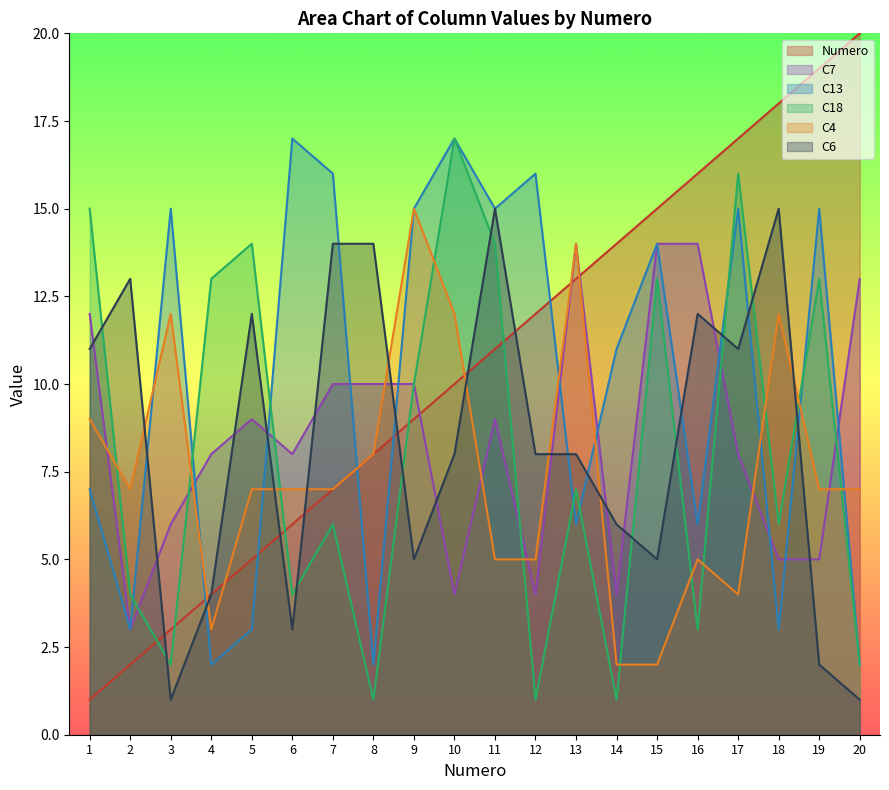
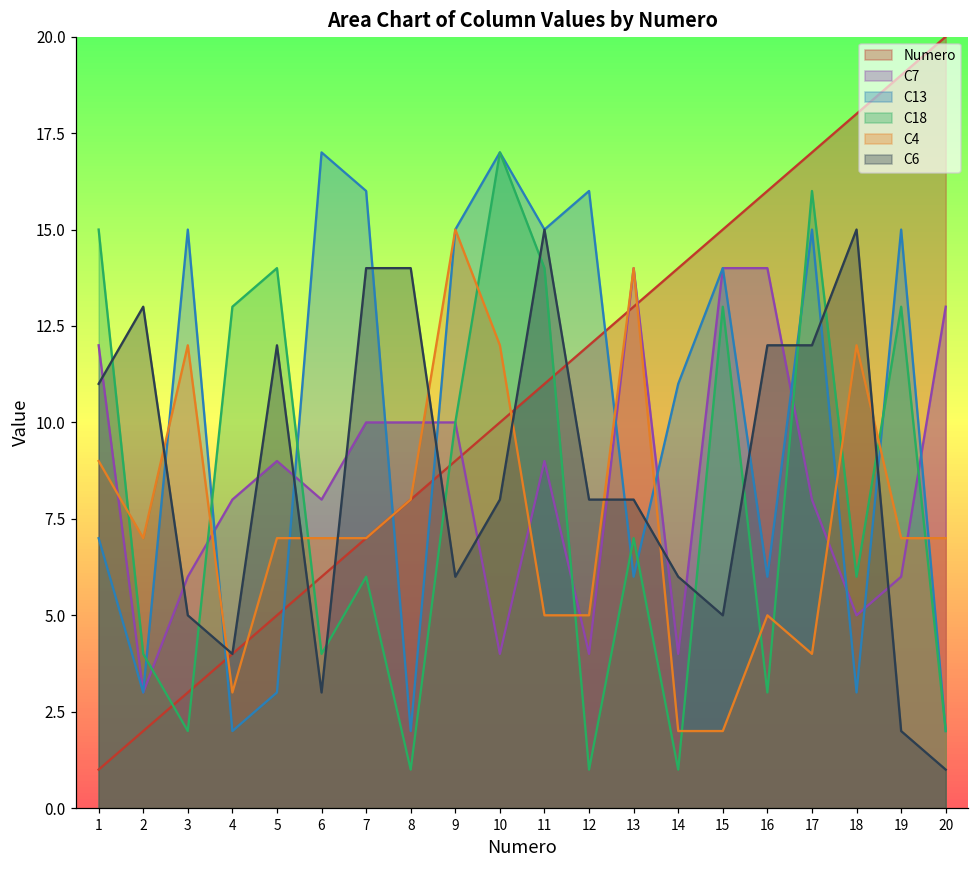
  {
    "C7": {
      "1": 12,
      "3": 6,
      "4": 8,
      "5": 9,
      "6": 8,
      "7": 10,
      "8": 10,
      "10": 4,
      "11": 9,
      "12": 4,
      "14": 4,
      "16": 14,
      "17": 8,
      "18": 5,
-     "19": 5,
+     "19": 6,
      "20": 13
    },
    "C6": {
      "1": 11,
      "2": 13,
-     "3": 1,
+     "3": 5,
      "5": 12,
      "6": 3,
      "7": 14,
      "8": 14,
-     "9": 5,
+     "9": 6,
      "10": 8,
      "12": 8,
      "13": 8,
      "14": 6,
      "15": 5,
      "16": 12,
-     "17": 11,
+     "17": 12,
      "18": 15,
      "19": 2,
      "20": 1
    }
  }
